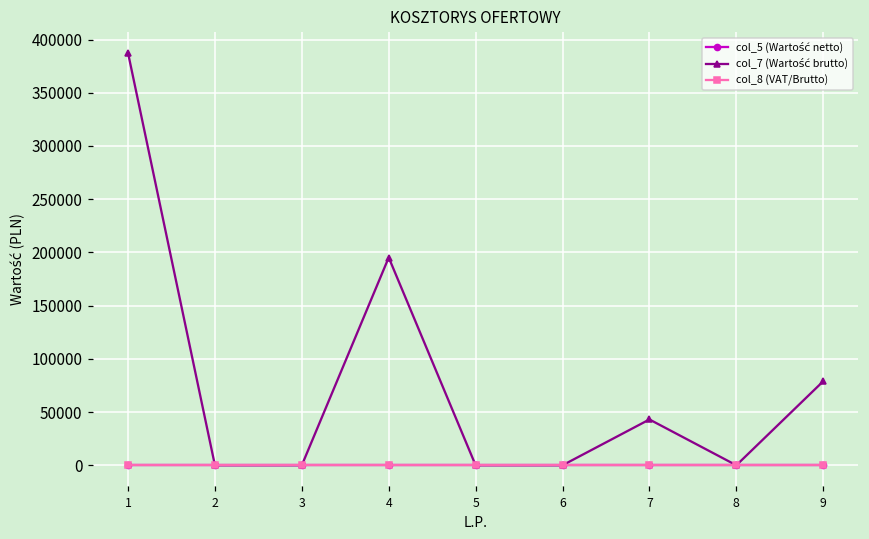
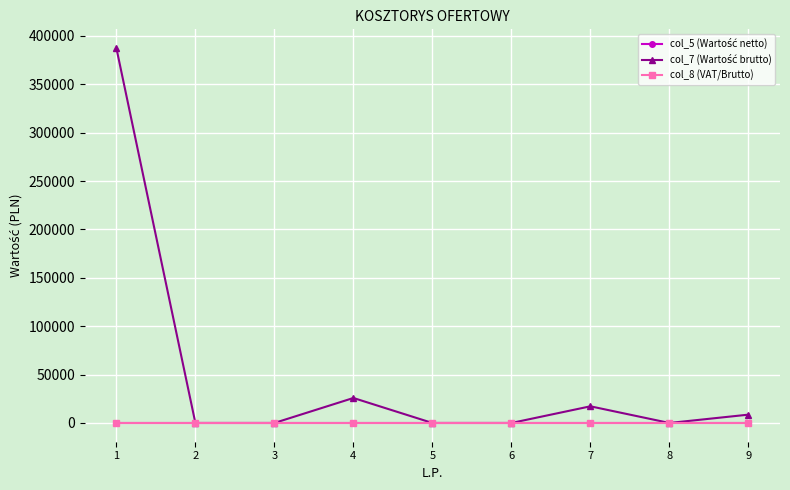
  {
    "col_8 (VAT/Brutto)": {
      "1": 0,
      "4": 0,
      "7": 0,
      "9": 0
    },
    "col_7 (Wartość brutto)": {
      "1": 390000,
-     "4": 200000,
-     "7": 40000,
-     "9": 80000
+     "4": 30000,
+     "7": 20000,
+     "9": 10000
    }
  }
